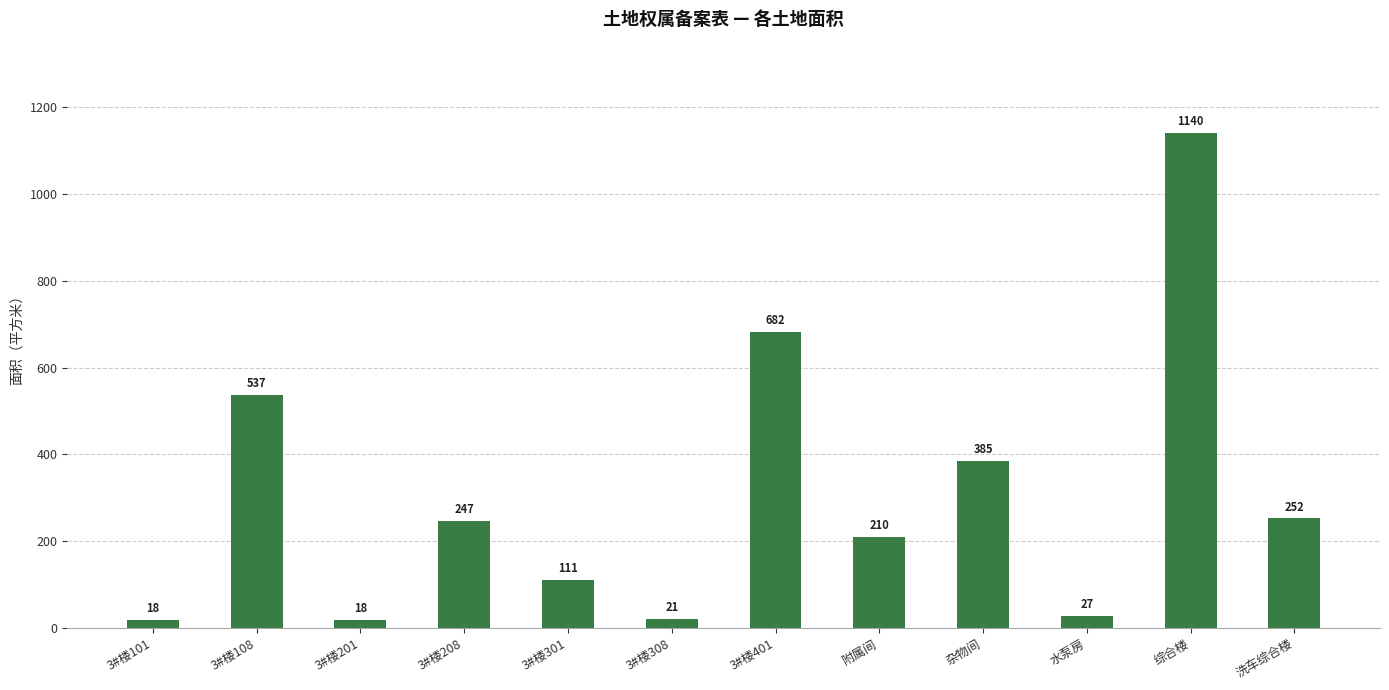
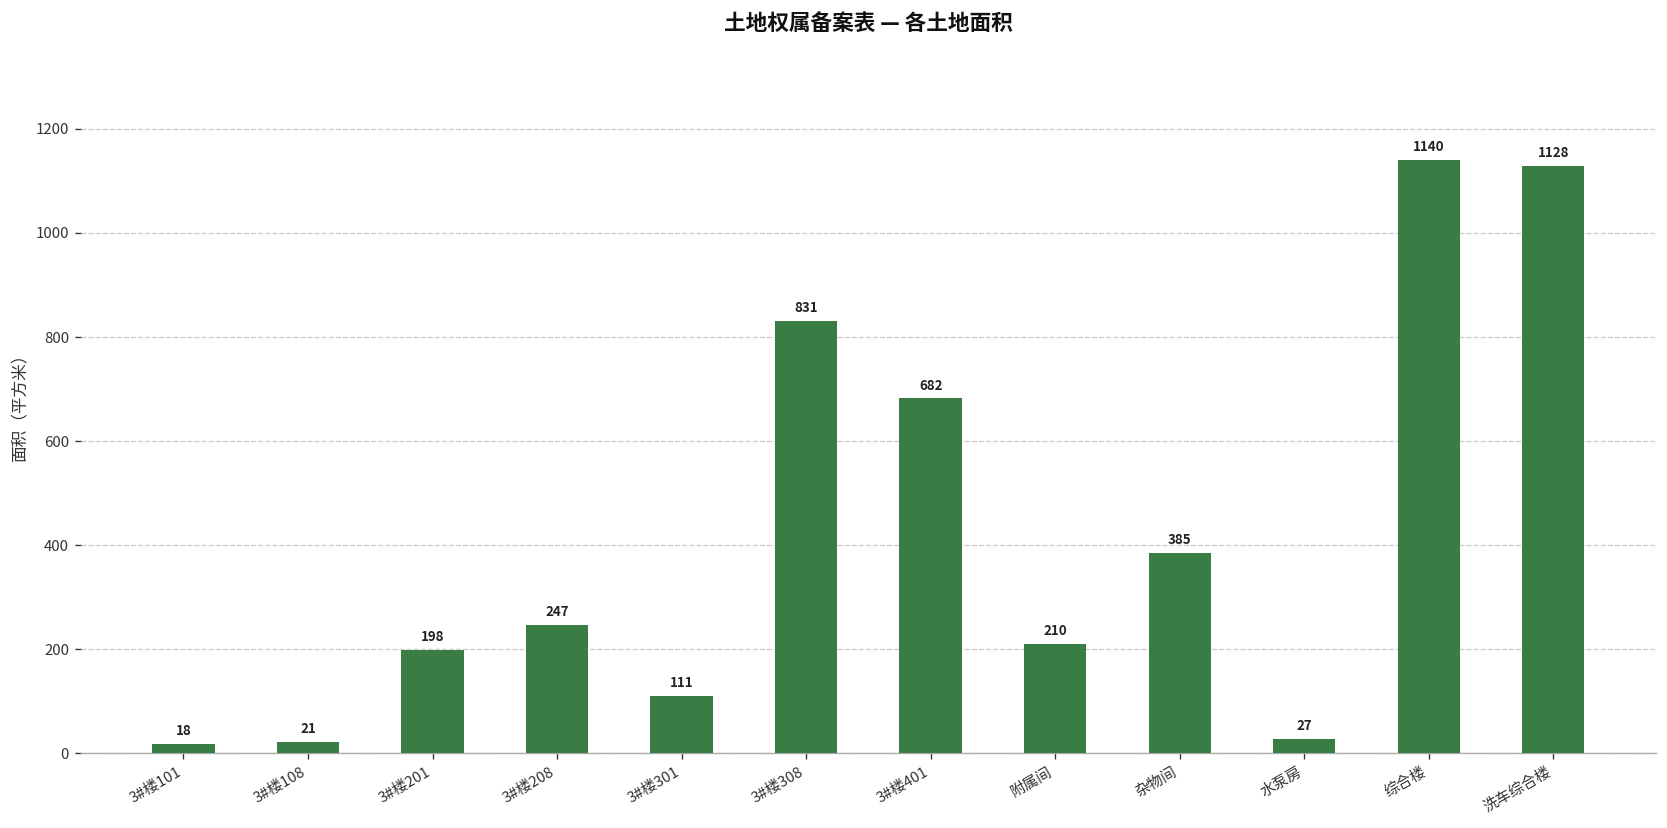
  {
    "3#楼101": 18,
-   "3#楼108": 537,
-   "3#楼201": 18,
+   "3#楼108": 21,
+   "3#楼201": 198,
    "3#楼208": 247,
    "3#楼301": 111,
-   "3#楼308": 21,
+   "3#楼308": 831,
    "3#楼401": 682,
    "附属间": 210,
    "杂物间": 385,
    "水泵房": 27,
    "综合楼": 1140,
-   "洗车综合楼": 252
+   "洗车综合楼": 1128
  }
